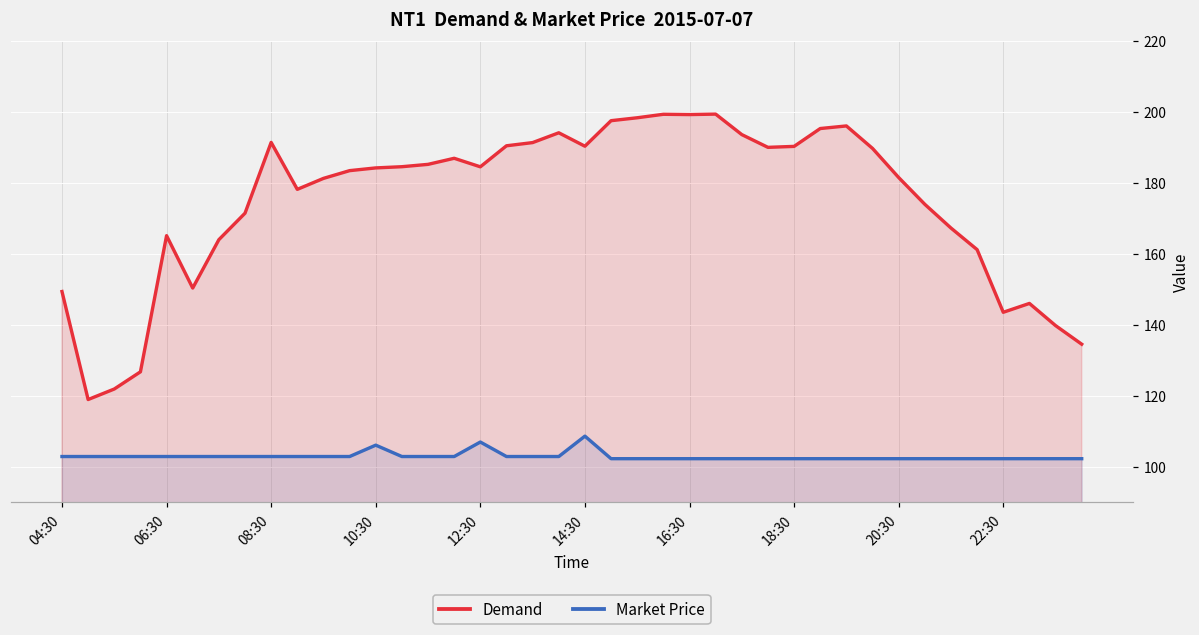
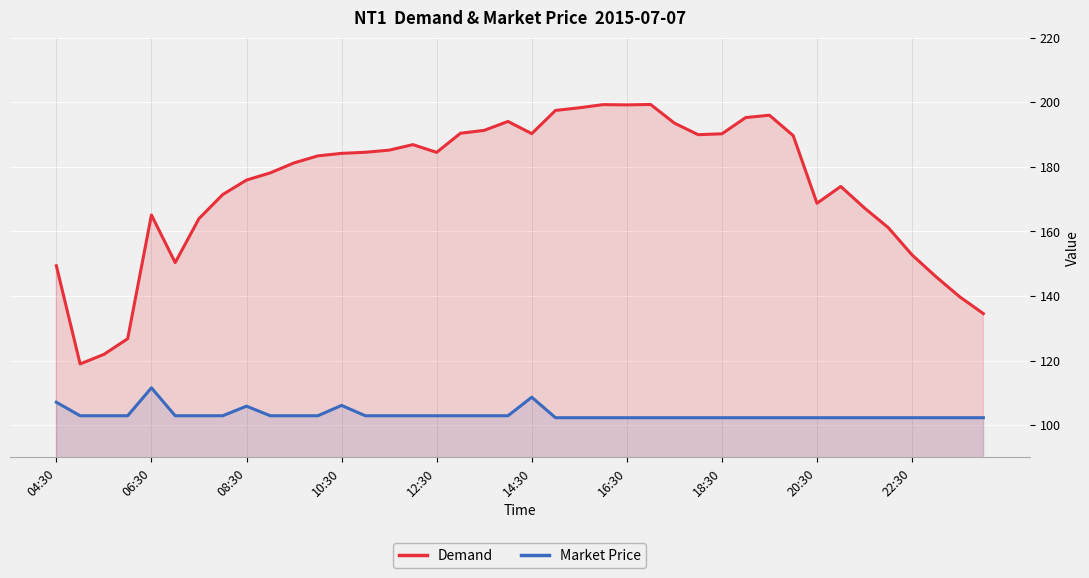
  {
    "Demand": {
      "04:30": 149,
      "06:30": 165,
-     "08:30": 191,
+     "08:30": 176,
      "10:30": 184,
      "12:30": 184,
      "14:30": 190,
      "16:30": 199,
      "18:30": 190,
-     "20:30": 181,
-     "22:30": 144
+     "20:30": 169,
+     "22:30": 153
    },
    "Market Price": {
-     "04:30": 103,
-     "06:30": 103,
-     "08:30": 103,
+     "04:30": 107,
+     "06:30": 112,
+     "08:30": 106,
      "10:30": 106,
-     "12:30": 107,
+     "12:30": 103,
      "14:30": 109,
      "16:30": 102,
      "18:30": 102,
      "20:30": 102,
      "22:30": 102
    }
  }
